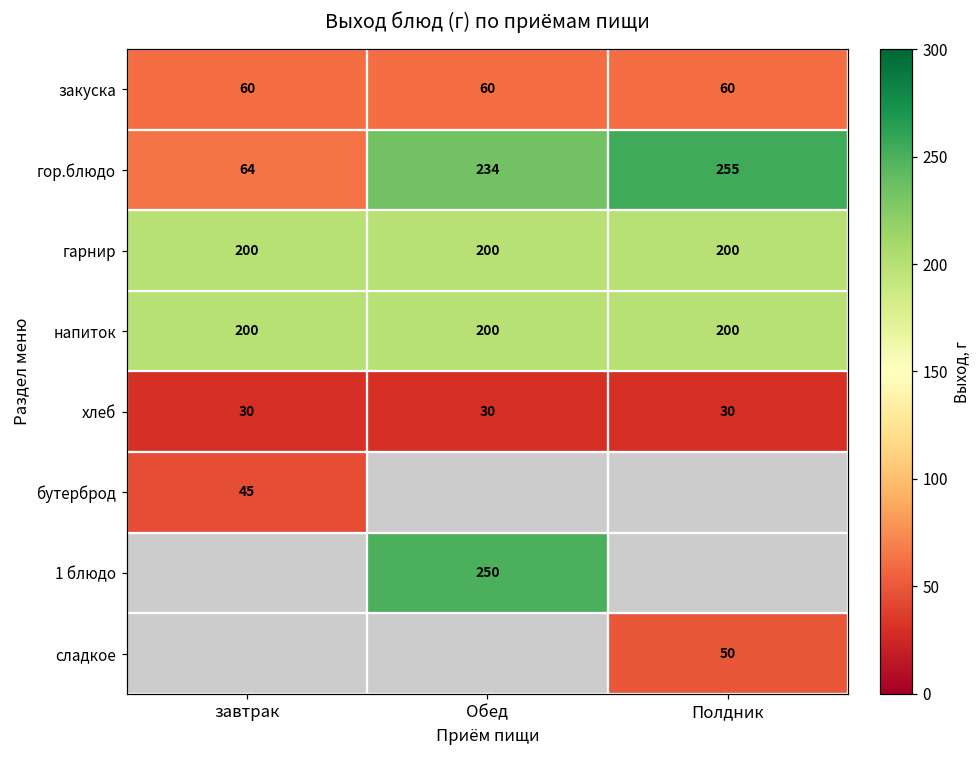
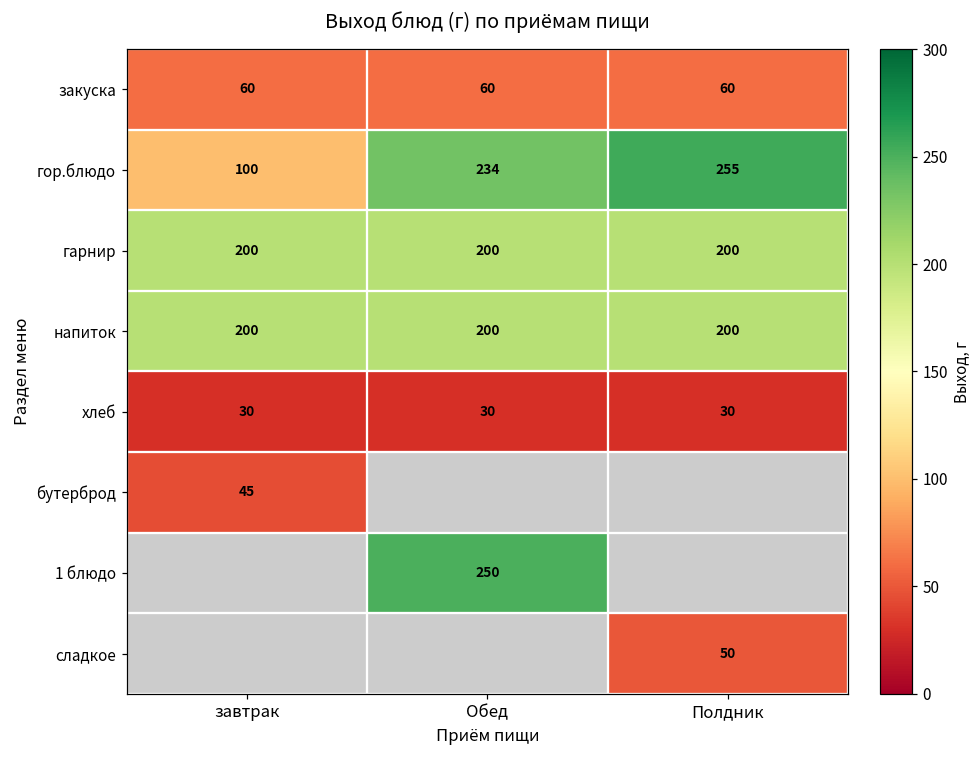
  {
    "закуска": {
      "завтрак": 60,
      "Обед": 60,
      "Полдник": 60
    },
    "гор.блюдо": {
-     "завтрак": 64,
+     "завтрак": 100,
      "Обед": 234,
      "Полдник": 255
    },
    "гарнир": {
      "завтрак": 200,
      "Обед": 200,
      "Полдник": 200
    },
    "напиток": {
      "завтрак": 200,
      "Обед": 200,
      "Полдник": 200
    },
    "хлеб": {
      "завтрак": 30,
      "Обед": 30,
      "Полдник": 30
    },
    "бутерброд": {
      "завтрак": 45
    },
    "1 блюдо": {
      "Обед": 250
    },
    "сладкое": {
      "Полдник": 50
    }
  }
